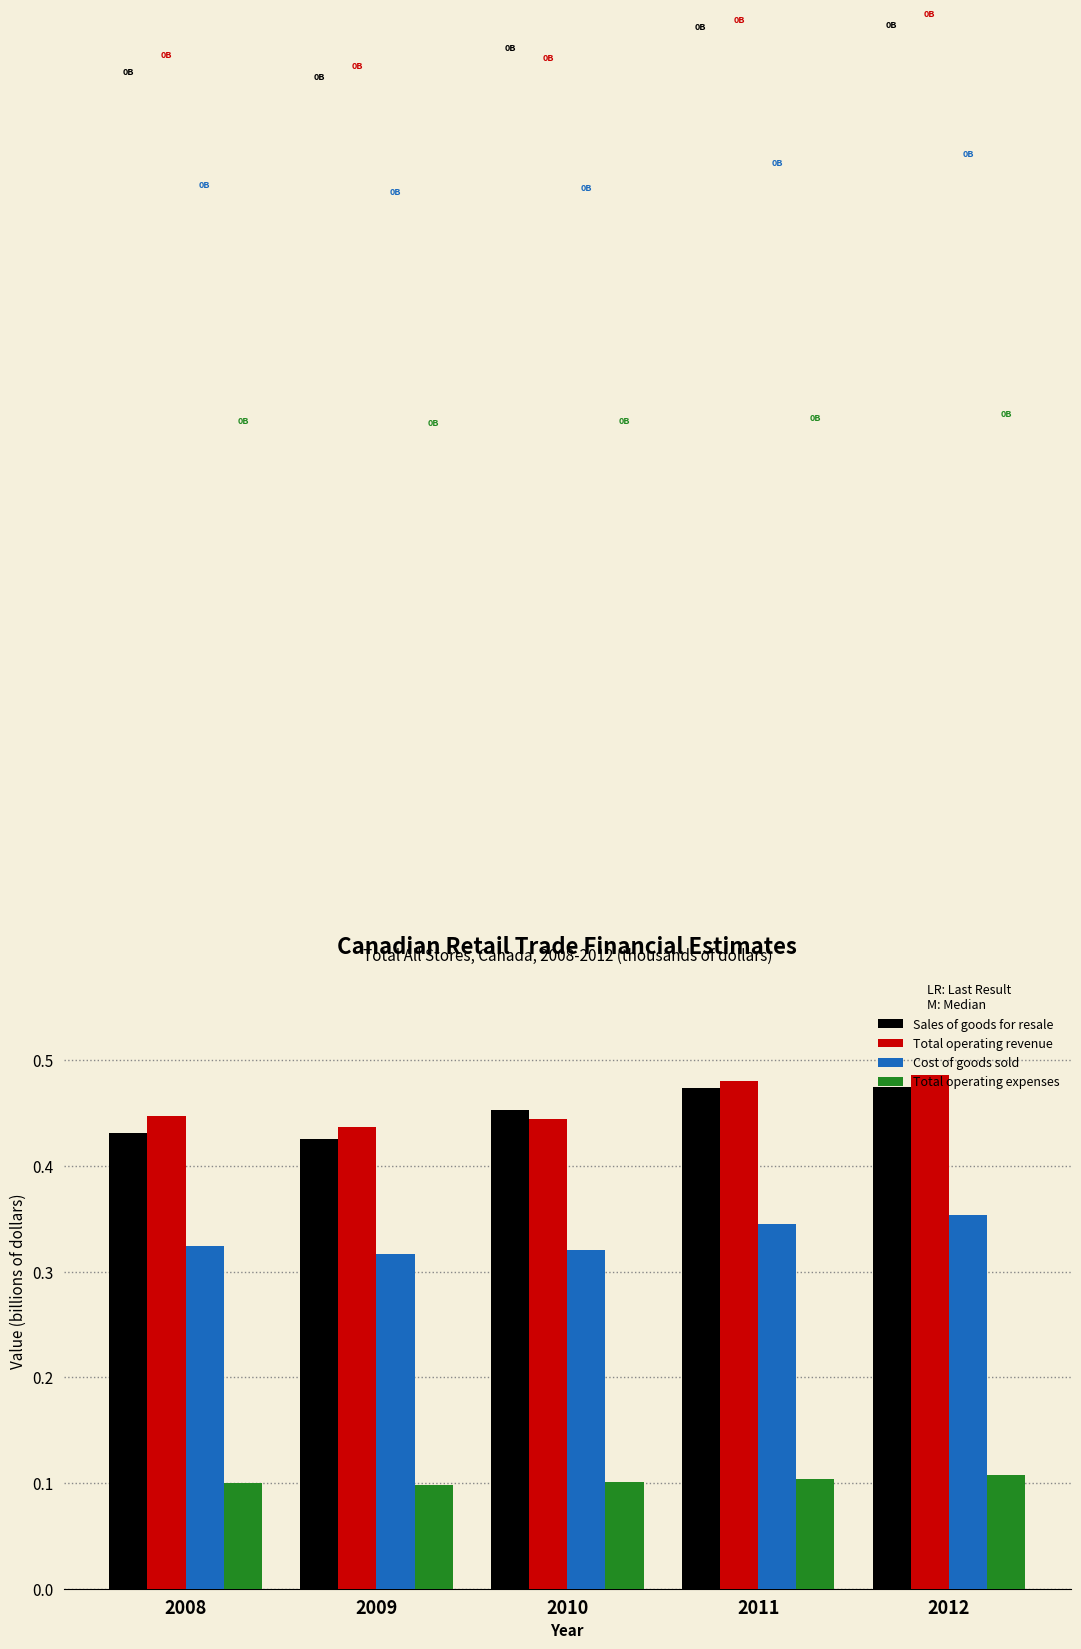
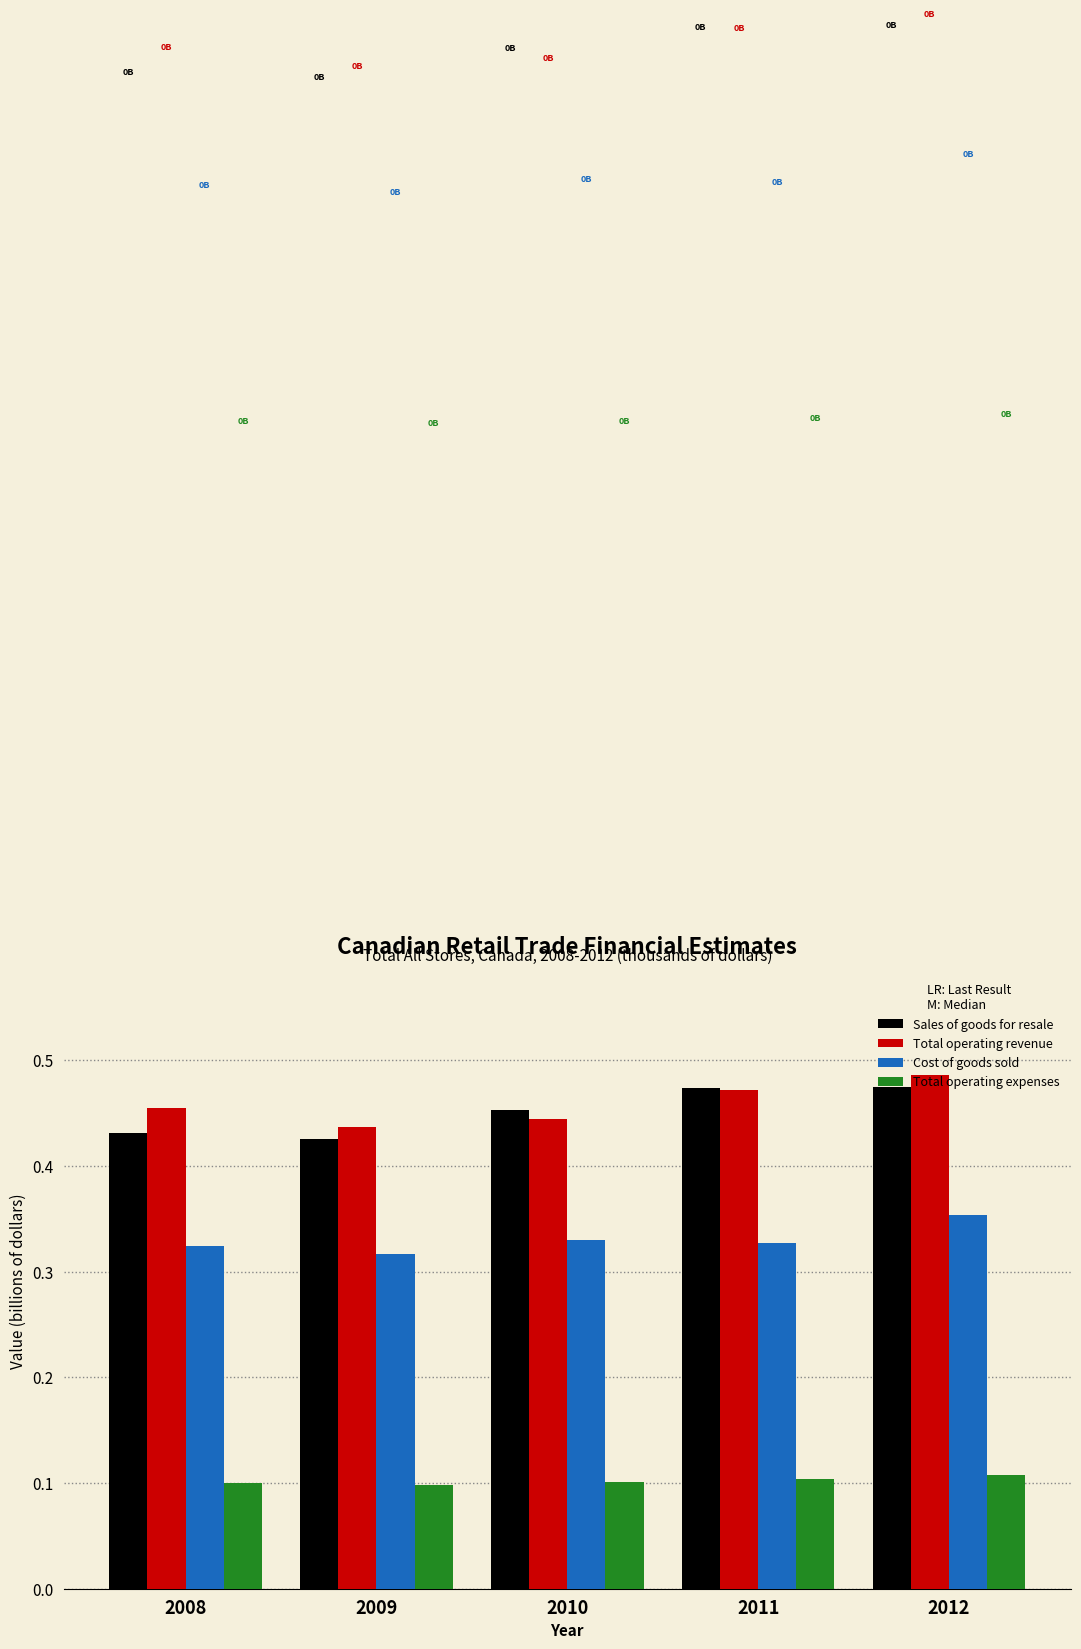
  {
    "Sales of goods for resale": {
      "2008": 0.431,
      "2009": 0.426,
      "2010": 0.453,
      "2011": 0.474,
      "2012": 0.475
    },
    "Total operating revenue": {
-     "2008": 0.447,
+     "2008": 0.455,
      "2009": 0.437,
      "2010": 0.444,
-     "2011": 0.480,
+     "2011": 0.472,
      "2012": 0.486
    },
    "Cost of goods sold": {
      "2008": 0.324,
      "2009": 0.317,
-     "2010": 0.321,
-     "2011": 0.345,
+     "2010": 0.330,
+     "2011": 0.327,
      "2012": 0.354
    },
    "Total operating expenses": {
      "2008": 0.100,
      "2009": 0.098,
      "2010": 0.101,
      "2011": 0.104,
      "2012": 0.108
    }
  }
